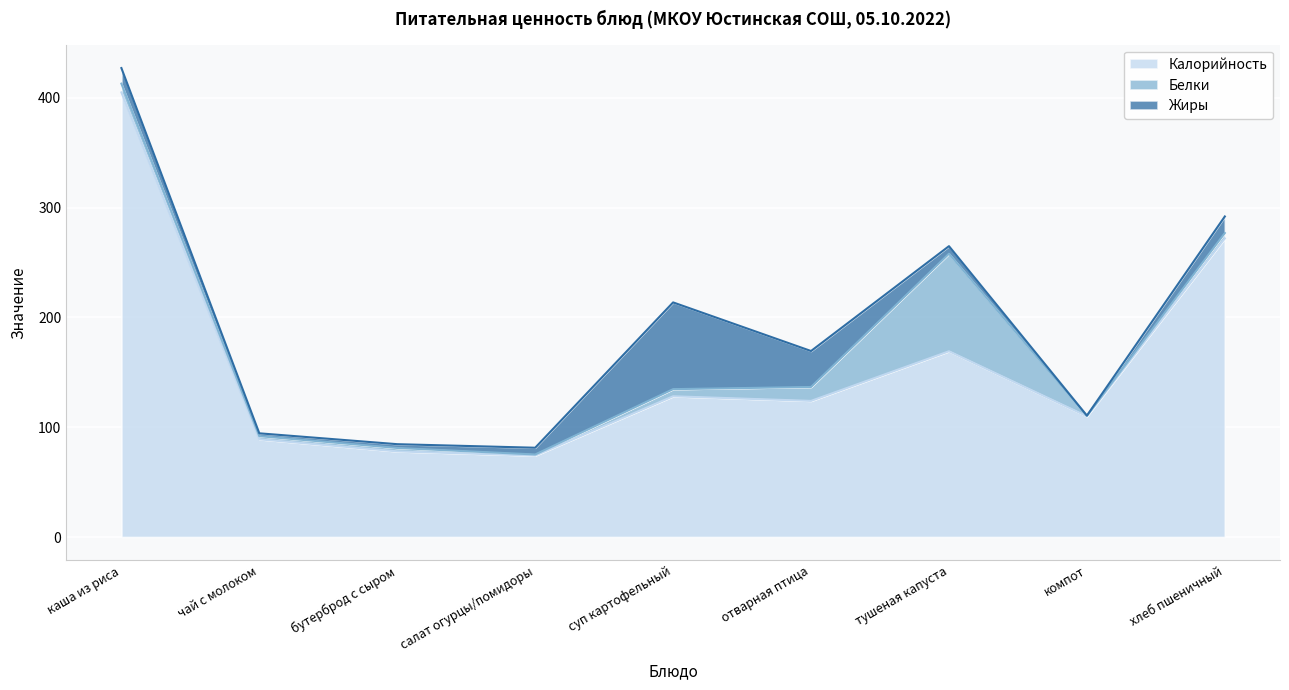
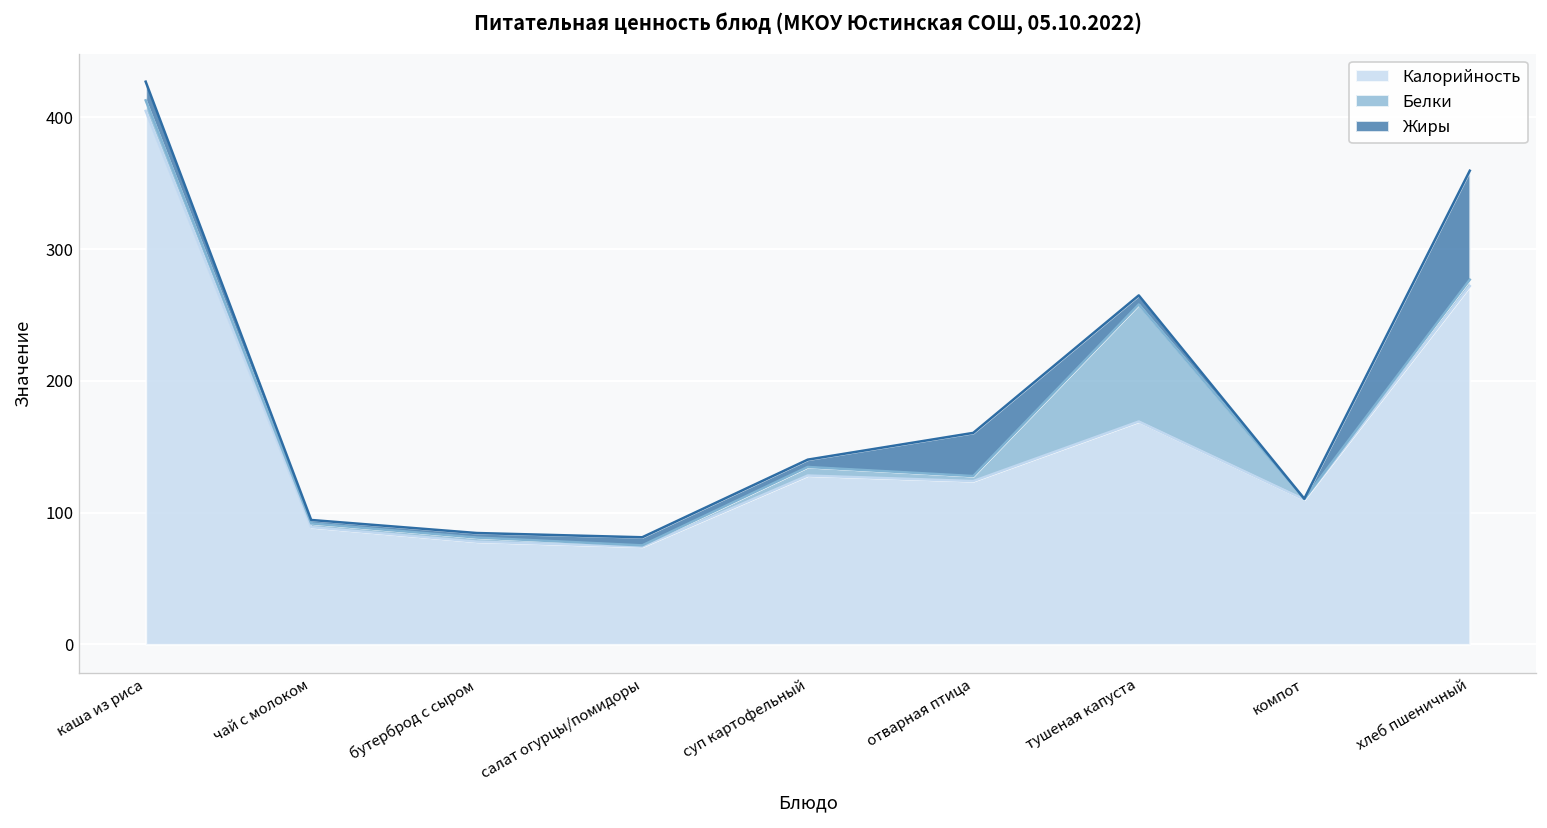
  {
    "Калорийность": {
      "каша из риса": 405,
      "чай с молоком": 89,
      "бутерброд с сыром": 78,
      "суп картофельный": 128,
      "отварная птица": 124,
      "тушеная капуста": 169,
      "хлеб пшеничный": 272
    },
    "Белки": {
      "каша из риса": 8,
      "чай с молоком": 3,
      "бутерброд с сыром": 3,
      "суп картофельный": 6,
-     "отварная птица": 13,
+     "отварная птица": 4,
      "тушеная капуста": 89,
      "хлеб пшеничный": 5
    },
    "Жиры": {
      "каша из риса": 14,
      "чай с молоком": 3,
      "бутерброд с сыром": 3,
      "салат огурцы/помидоры": 6,
-     "суп картофельный": 79,
+     "суп картофельный": 6,
      "отварная птица": 33,
      "тушеная капуста": 7,
-     "хлеб пшеничный": 15
+     "хлеб пшеничный": 83
    }
  }
